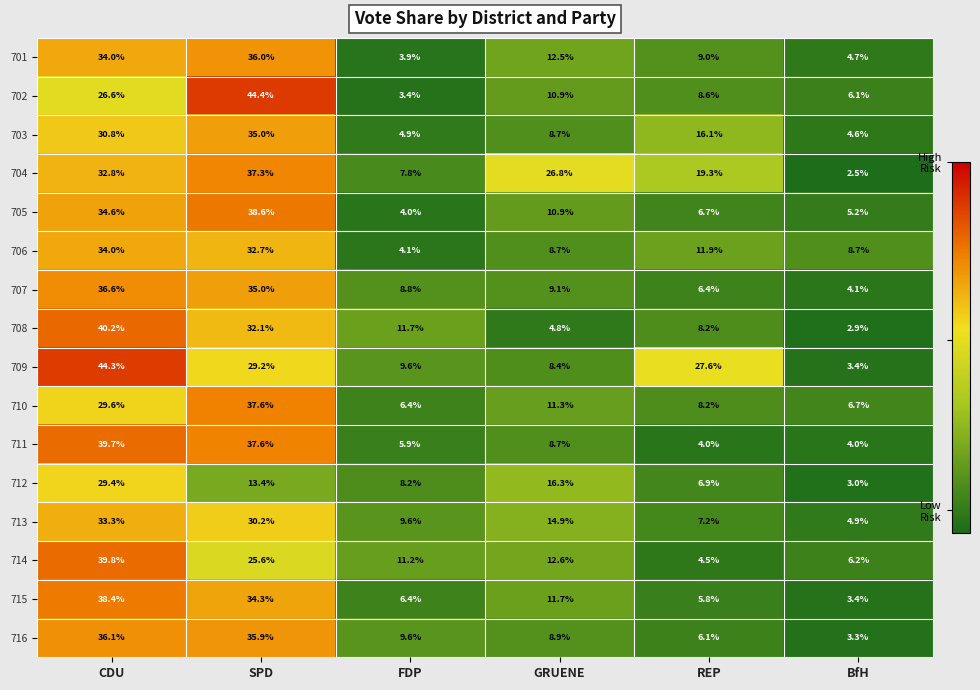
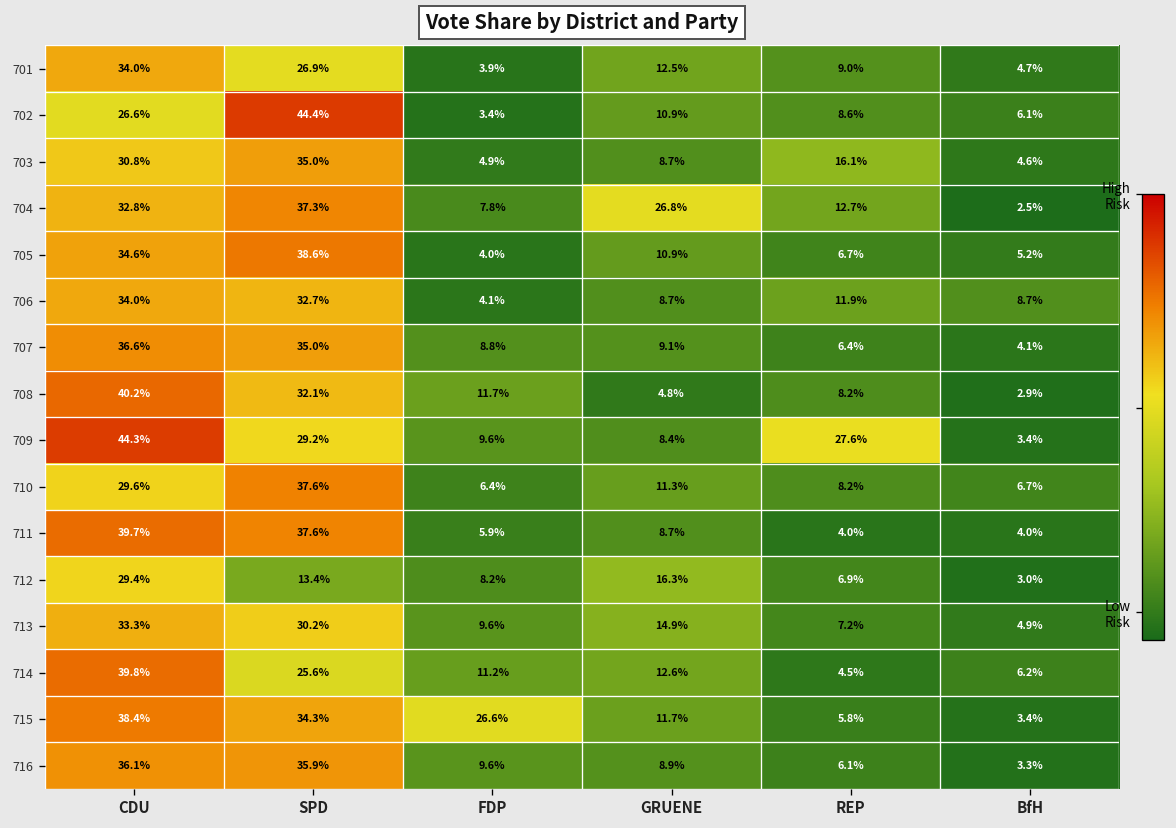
  {
    "701": {
      "CDU": "34.0%",
-     "SPD": "36.0%",
+     "SPD": "26.9%",
      "FDP": "3.9%",
      "GRUENE": "12.5%",
      "REP": "9.0%",
      "BfH": "4.7%"
    },
    "702": {
      "CDU": "26.6%",
      "SPD": "44.4%",
      "FDP": "3.4%",
      "GRUENE": "10.9%",
      "REP": "8.6%",
      "BfH": "6.1%"
    },
    "703": {
      "CDU": "30.8%",
      "SPD": "35.0%",
      "FDP": "4.9%",
      "GRUENE": "8.7%",
      "REP": "16.1%",
      "BfH": "4.6%"
    },
    "704": {
      "CDU": "32.8%",
      "SPD": "37.3%",
      "FDP": "7.8%",
      "GRUENE": "26.8%",
-     "REP": "19.3%",
+     "REP": "12.7%",
      "BfH": "2.5%"
    },
    "705": {
      "CDU": "34.6%",
      "SPD": "38.6%",
      "FDP": "4.0%",
      "GRUENE": "10.9%",
      "REP": "6.7%",
      "BfH": "5.2%"
    },
    "706": {
      "CDU": "34.0%",
      "SPD": "32.7%",
      "FDP": "4.1%",
      "GRUENE": "8.7%",
      "REP": "11.9%",
      "BfH": "8.7%"
    },
    "707": {
      "CDU": "36.6%",
      "SPD": "35.0%",
      "FDP": "8.8%",
      "GRUENE": "9.1%",
      "REP": "6.4%",
      "BfH": "4.1%"
    },
    "708": {
      "CDU": "40.2%",
      "SPD": "32.1%",
      "FDP": "11.7%",
      "GRUENE": "4.8%",
      "REP": "8.2%",
      "BfH": "2.9%"
    },
    "709": {
      "CDU": "44.3%",
      "SPD": "29.2%",
      "FDP": "9.6%",
      "GRUENE": "8.4%",
      "REP": "27.6%",
      "BfH": "3.4%"
    },
    "710": {
      "CDU": "29.6%",
      "SPD": "37.6%",
      "FDP": "6.4%",
      "GRUENE": "11.3%",
      "REP": "8.2%",
      "BfH": "6.7%"
    },
    "711": {
      "CDU": "39.7%",
      "SPD": "37.6%",
      "FDP": "5.9%",
      "GRUENE": "8.7%",
      "REP": "4.0%",
      "BfH": "4.0%"
    },
    "712": {
      "CDU": "29.4%",
      "SPD": "13.4%",
      "FDP": "8.2%",
      "GRUENE": "16.3%",
      "REP": "6.9%",
      "BfH": "3.0%"
    },
    "713": {
      "CDU": "33.3%",
      "SPD": "30.2%",
      "FDP": "9.6%",
      "GRUENE": "14.9%",
      "REP": "7.2%",
      "BfH": "4.9%"
    },
    "714": {
      "CDU": "39.8%",
      "SPD": "25.6%",
      "FDP": "11.2%",
      "GRUENE": "12.6%",
      "REP": "4.5%",
      "BfH": "6.2%"
    },
    "715": {
      "CDU": "38.4%",
      "SPD": "34.3%",
-     "FDP": "6.4%",
+     "FDP": "26.6%",
      "GRUENE": "11.7%",
      "REP": "5.8%",
      "BfH": "3.4%"
    },
    "716": {
      "CDU": "36.1%",
      "SPD": "35.9%",
      "FDP": "9.6%",
      "GRUENE": "8.9%",
      "REP": "6.1%",
      "BfH": "3.3%"
    }
  }
